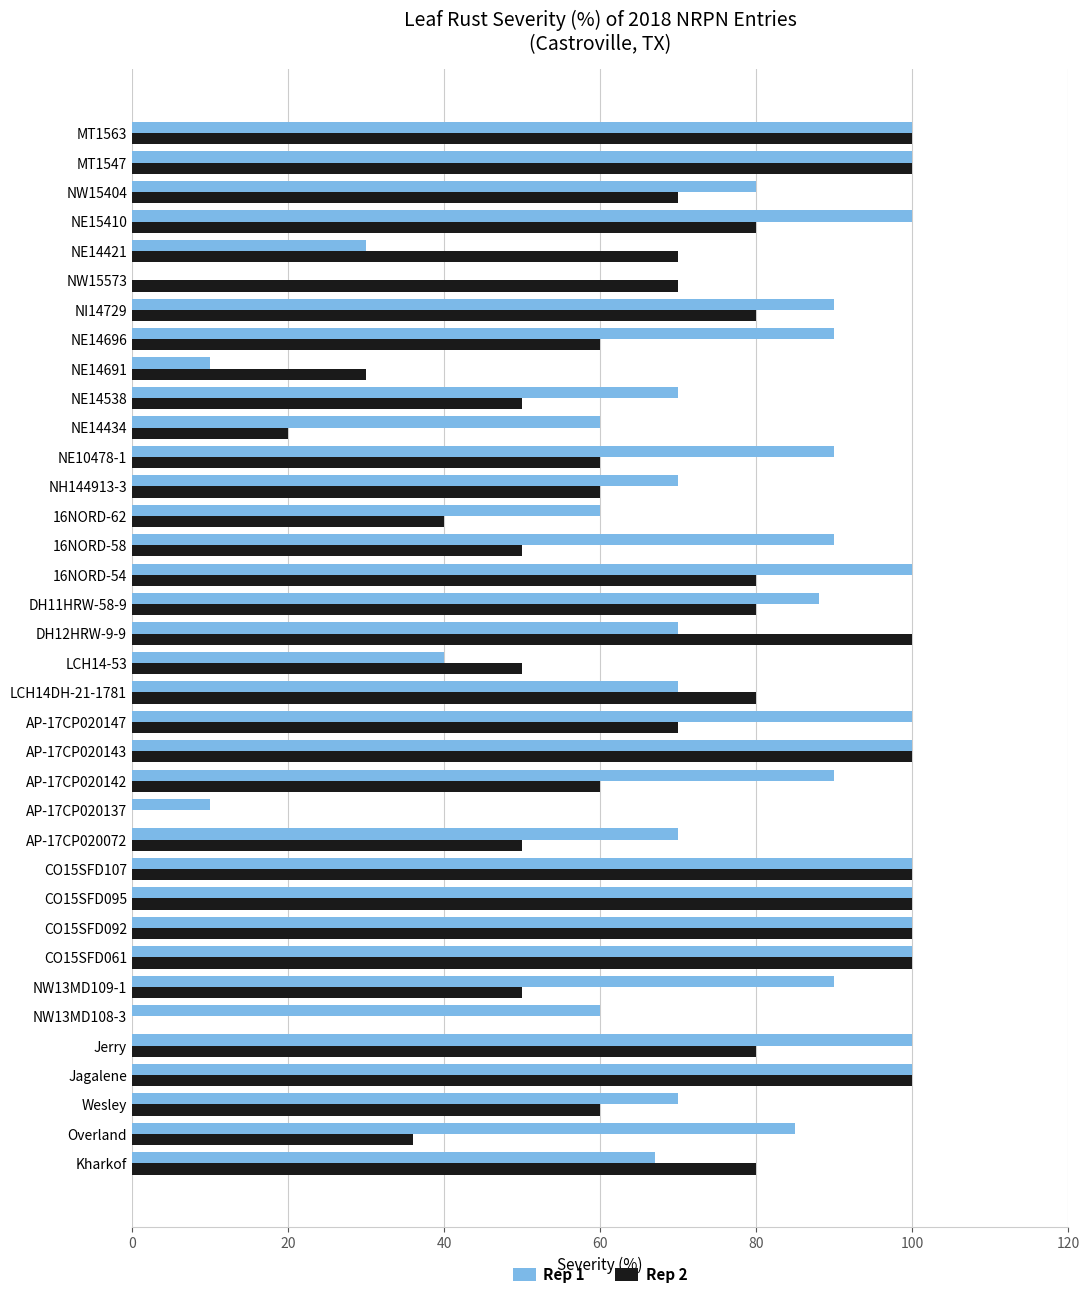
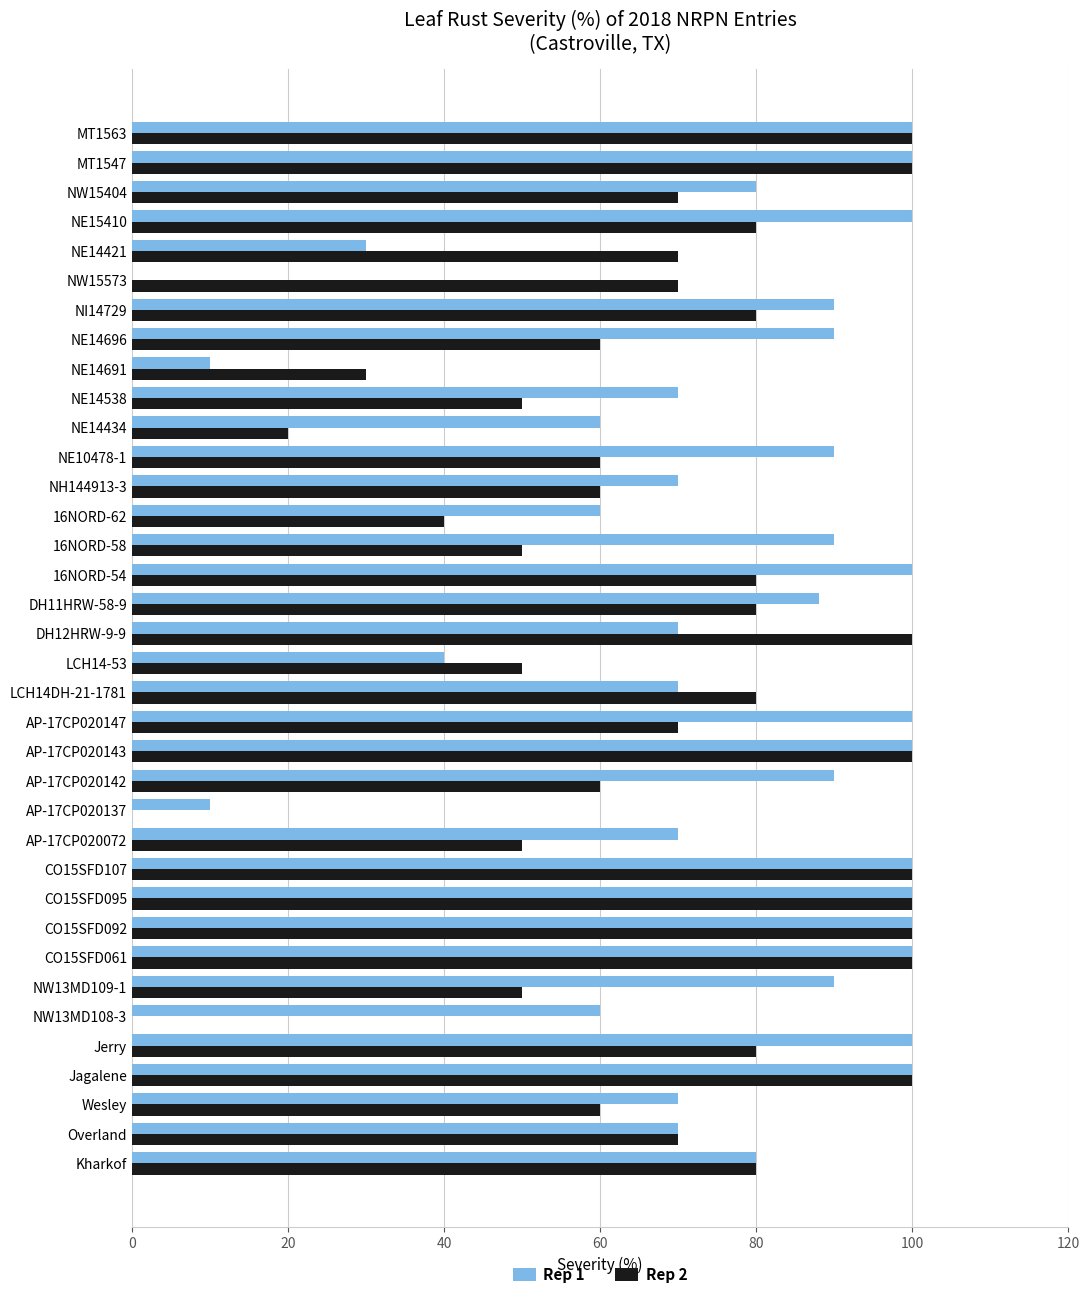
  {
    "Rep 1": {
      "MT1563": 100,
      "MT1547": 100,
      "NW15404": 80,
      "NE15410": 100,
      "NE14421": 30,
      "NW15573": 0,
      "NI14729": 90,
      "NE14696": 90,
      "NE14691": 10,
      "NE14538": 70,
      "NE14434": 60,
      "NE10478-1": 90,
      "NH144913-3": 70,
      "16NORD-62": 60,
      "16NORD-58": 90,
      "16NORD-54": 100,
      "DH11HRW-58-9": 88,
      "DH12HRW-9-9": 70,
      "LCH14-53": 40,
      "LCH14DH-21-1781": 70,
      "AP-17CP020147": 100,
      "AP-17CP020143": 100,
      "AP-17CP020142": 90,
      "AP-17CP020137": 10,
      "AP-17CP020072": 70,
      "CO15SFD107": 100,
      "CO15SFD095": 100,
      "CO15SFD092": 100,
      "CO15SFD061": 100,
      "NW13MD109-1": 90,
      "NW13MD108-3": 60,
      "Jerry": 100,
      "Jagalene": 100,
      "Wesley": 70,
-     "Overland": 85,
-     "Kharkof": 67
+     "Overland": 70,
+     "Kharkof": 80
    },
    "Rep 2": {
      "MT1563": 100,
      "MT1547": 100,
      "NW15404": 70,
      "NE15410": 80,
      "NE14421": 70,
      "NW15573": 70,
      "NI14729": 80,
      "NE14696": 60,
      "NE14691": 30,
      "NE14538": 50,
      "NE14434": 20,
      "NE10478-1": 60,
      "NH144913-3": 60,
      "16NORD-62": 40,
      "16NORD-58": 50,
      "16NORD-54": 80,
      "DH11HRW-58-9": 80,
      "DH12HRW-9-9": 100,
      "LCH14-53": 50,
      "LCH14DH-21-1781": 80,
      "AP-17CP020147": 70,
      "AP-17CP020143": 100,
      "AP-17CP020142": 60,
      "AP-17CP020137": 0,
      "AP-17CP020072": 50,
      "CO15SFD107": 100,
      "CO15SFD095": 100,
      "CO15SFD092": 100,
      "CO15SFD061": 100,
      "NW13MD109-1": 50,
      "NW13MD108-3": 0,
      "Jerry": 80,
      "Jagalene": 100,
      "Wesley": 60,
-     "Overland": 36,
+     "Overland": 70,
      "Kharkof": 80
    }
  }
